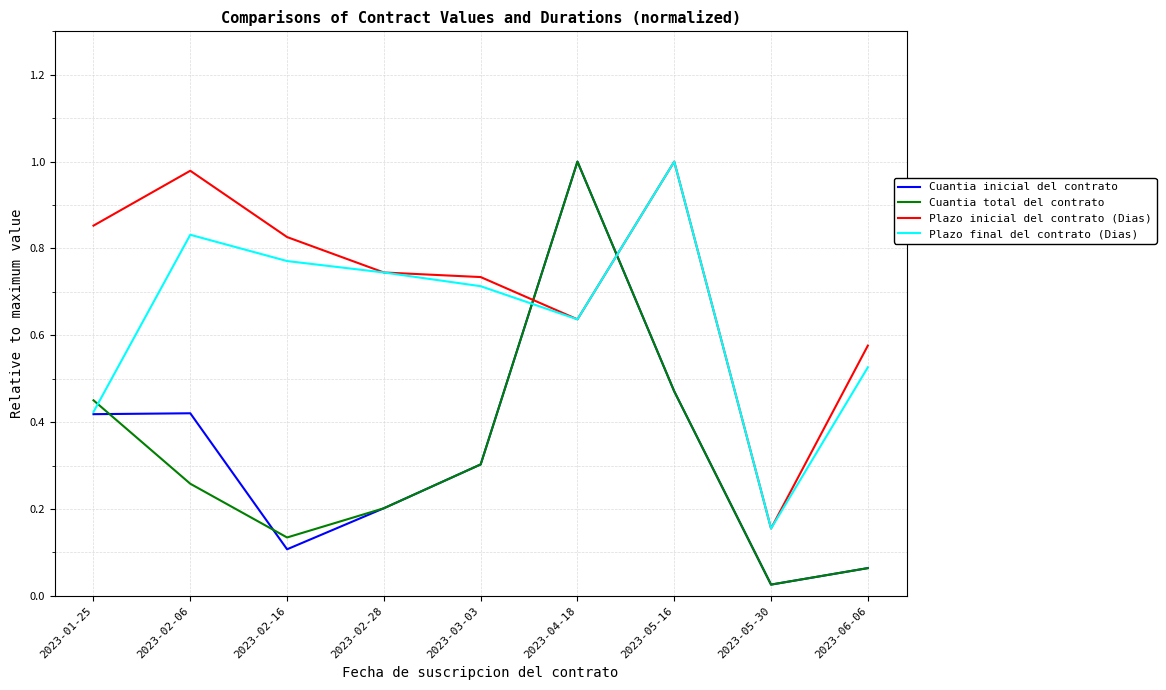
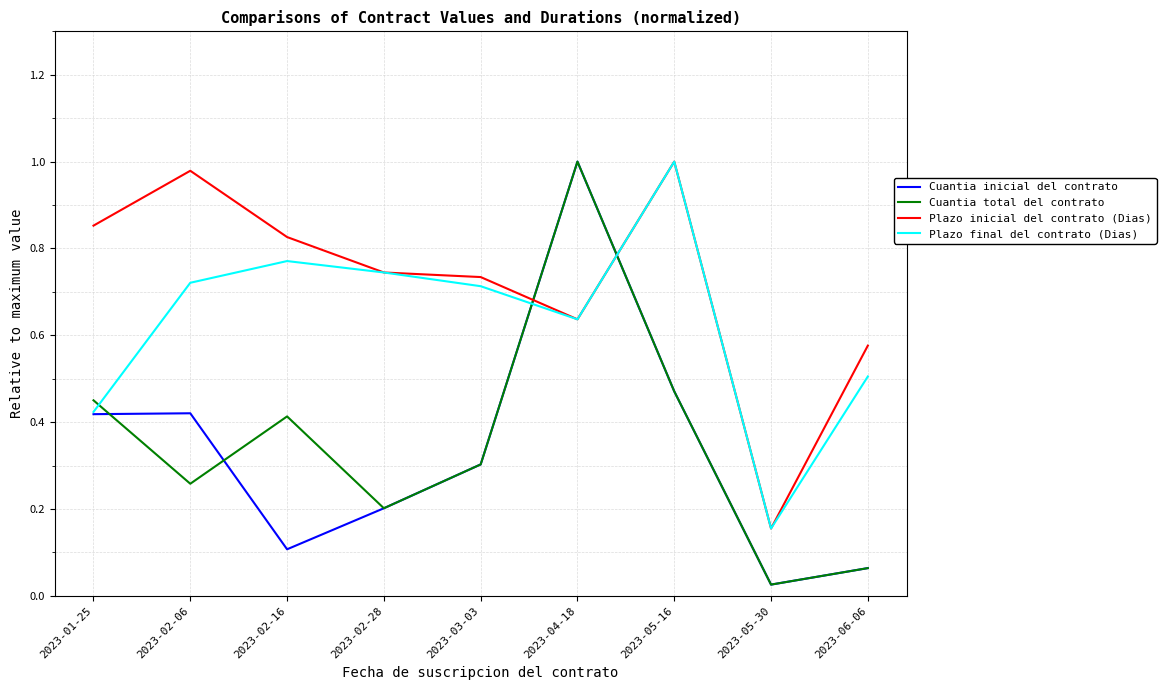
  {
    "Cuantia inicial del contrato": {
      "2023-02-06": 0.42,
      "2023-02-16": 0.11
    },
    "Cuantia total del contrato": {
      "2023-01-25": 0.45,
      "2023-02-06": 0.26,
-     "2023-02-16": 0.13
+     "2023-02-16": 0.41
    },
    "Plazo inicial del contrato (Dias)": {
      "2023-01-25": 0.85,
      "2023-02-06": 0.98,
      "2023-02-16": 0.83,
      "2023-03-03": 0.73,
      "2023-06-06": 0.58
    },
    "Plazo final del contrato (Dias)": {
-     "2023-02-06": 0.83,
+     "2023-02-06": 0.72,
      "2023-02-16": 0.77,
      "2023-03-03": 0.71,
-     "2023-06-06": 0.53
+     "2023-06-06": 0.51
    }
  }
